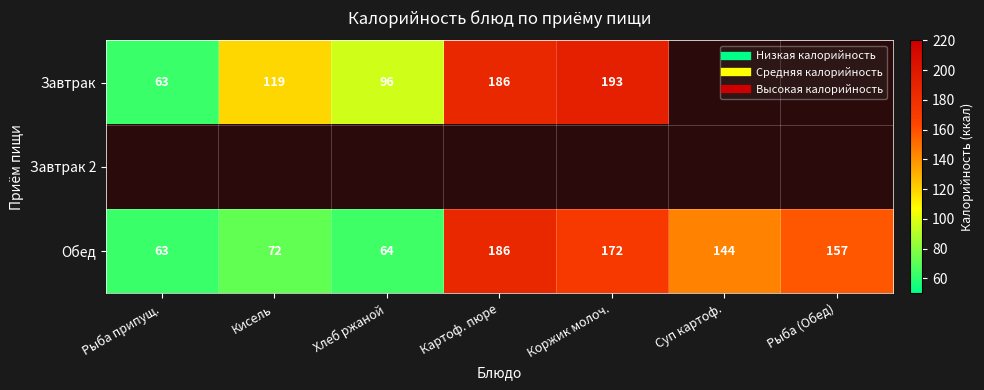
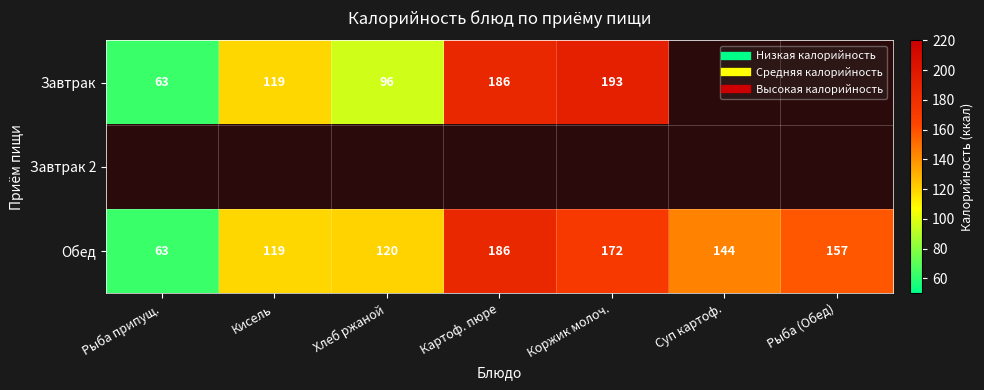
  {
    "Завтрак": {
      "Рыба припущ.": 63,
      "Кисель": 119,
      "Хлеб ржаной": 96,
      "Картоф. пюре": 186,
      "Коржик молоч.": 193
    },
    "Обед": {
      "Рыба припущ.": 63,
-     "Кисель": 72,
-     "Хлеб ржаной": 64,
+     "Кисель": 119,
+     "Хлеб ржаной": 120,
      "Картоф. пюре": 186,
      "Коржик молоч.": 172,
      "Суп картоф.": 144,
      "Рыба (Обед)": 157
    }
  }
